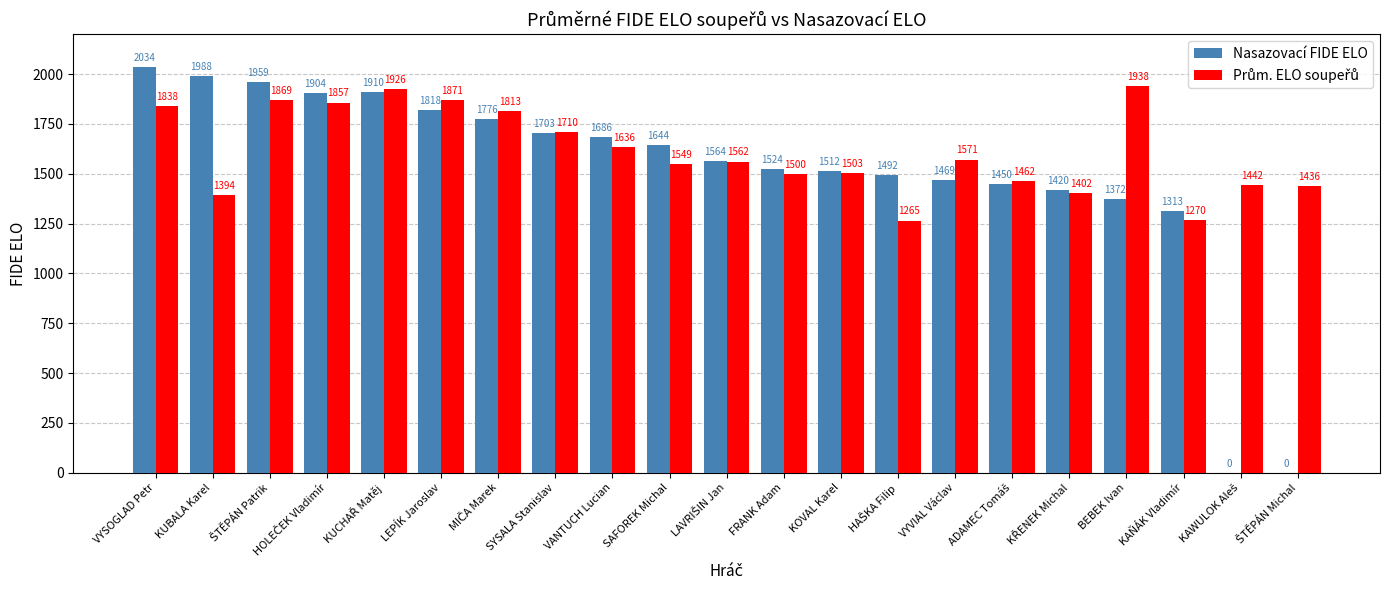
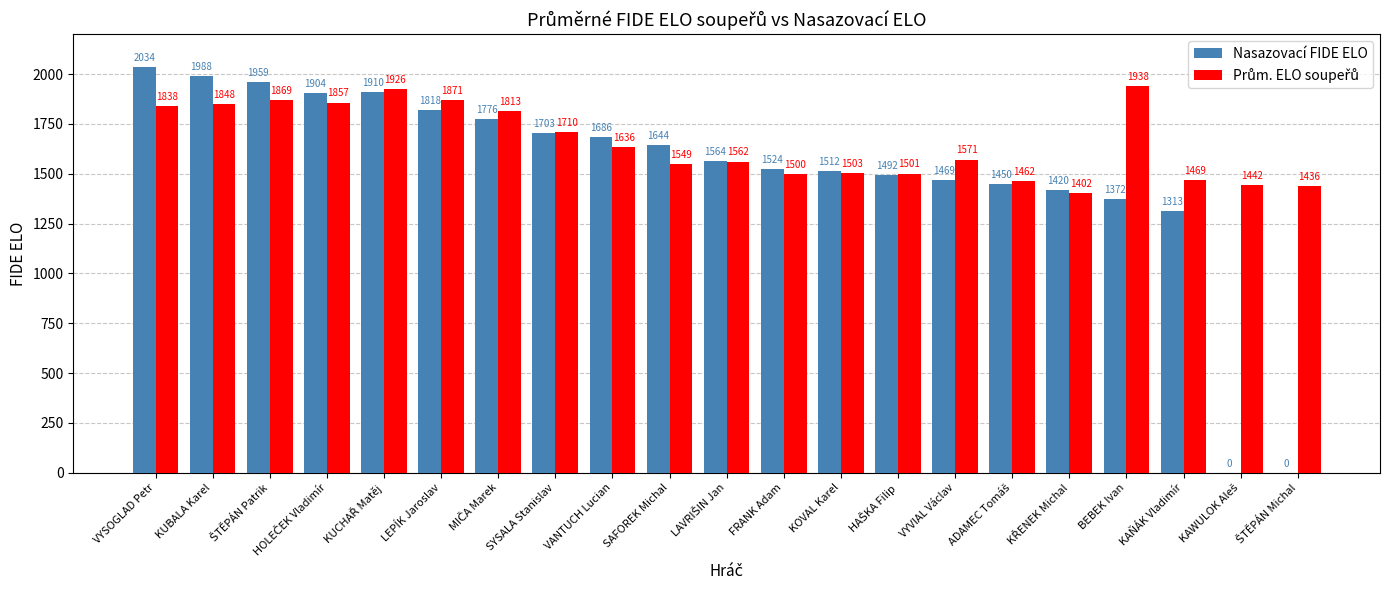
  {
    "Nasazovací FIDE ELO": {
      "VYSOGLAD Petr": 2034,
      "KUBALA Karel": 1988,
      "ŠTĚPÁN Patrik": 1959,
      "HOLEČEK Vladimír": 1904,
      "KUCHAŘ Matěj": 1910,
      "LEPÍK Jaroslav": 1818,
      "MIČA Marek": 1776,
      "SYSALA Stanislav": 1703,
      "VANTUCH Lucian": 1686,
      "SAFOREK Michal": 1644,
      "LAVRIŠIN Jan": 1564,
      "FRANK Adam": 1524,
      "KOVAL Karel": 1512,
      "HAŠKA Filip": 1492,
      "VYVIAL Václav": 1469,
      "ADAMEC Tomáš": 1450,
      "KŘENEK Michal": 1420,
      "BEBEK Ivan": 1372,
      "KAŇÁK Vladimír": 1313,
      "KAWULOK Aleš": 0,
      "ŠTĚPÁN Michal": 0
    },
    "Prům. ELO soupeřů": {
      "VYSOGLAD Petr": 1838,
-     "KUBALA Karel": 1394,
+     "KUBALA Karel": 1848,
      "ŠTĚPÁN Patrik": 1869,
      "HOLEČEK Vladimír": 1857,
      "KUCHAŘ Matěj": 1926,
      "LEPÍK Jaroslav": 1871,
      "MIČA Marek": 1813,
      "SYSALA Stanislav": 1710,
      "VANTUCH Lucian": 1636,
      "SAFOREK Michal": 1549,
      "LAVRIŠIN Jan": 1562,
      "FRANK Adam": 1500,
      "KOVAL Karel": 1503,
-     "HAŠKA Filip": 1265,
+     "HAŠKA Filip": 1501,
      "VYVIAL Václav": 1571,
      "ADAMEC Tomáš": 1462,
      "KŘENEK Michal": 1402,
      "BEBEK Ivan": 1938,
-     "KAŇÁK Vladimír": 1270,
+     "KAŇÁK Vladimír": 1469,
      "KAWULOK Aleš": 1442,
      "ŠTĚPÁN Michal": 1436
    }
  }
